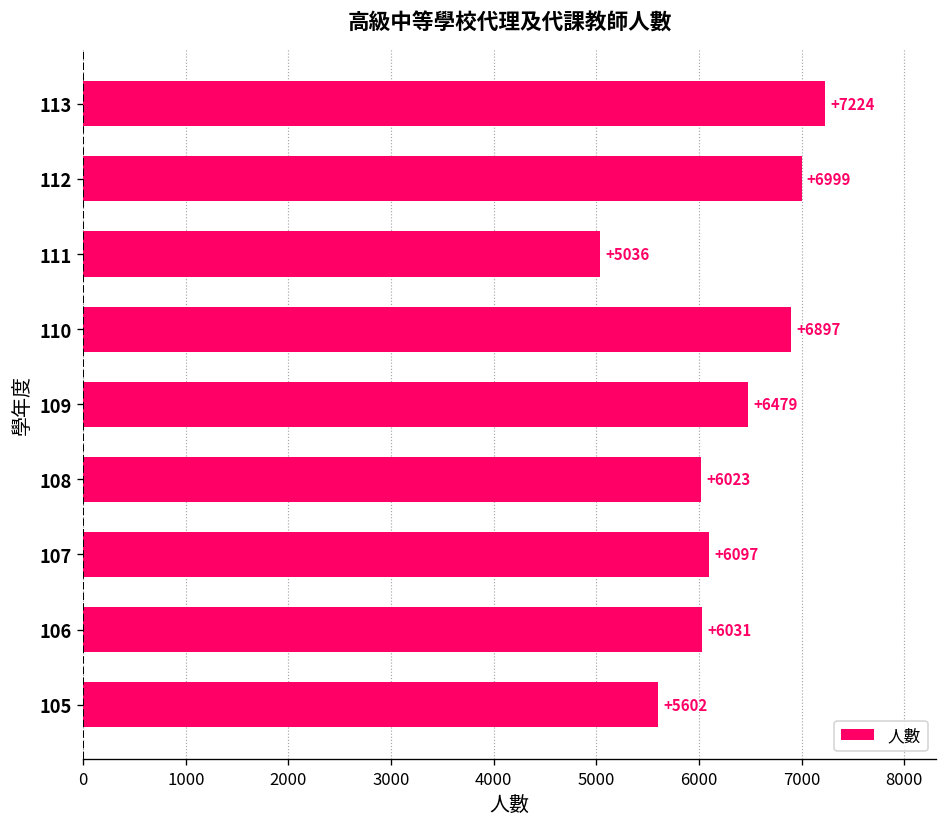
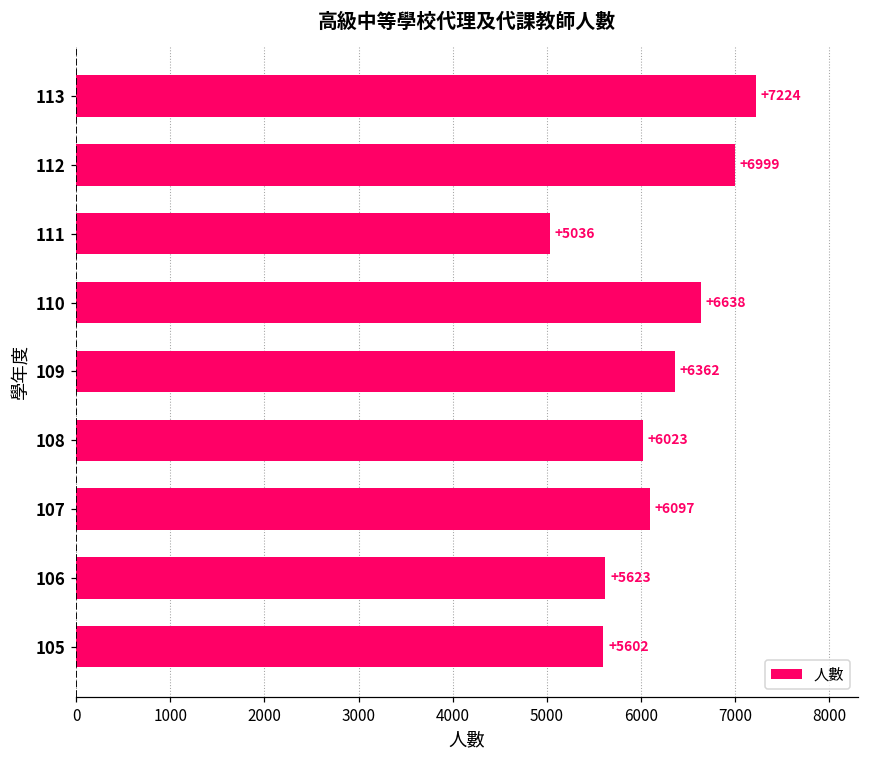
  {
    "113": "+7224",
    "112": "+6999",
    "111": "+5036",
-   "110": "+6897",
-   "109": "+6479",
+   "110": "+6638",
+   "109": "+6362",
    "108": "+6023",
    "107": "+6097",
-   "106": "+6031",
+   "106": "+5623",
    "105": "+5602"
  }
